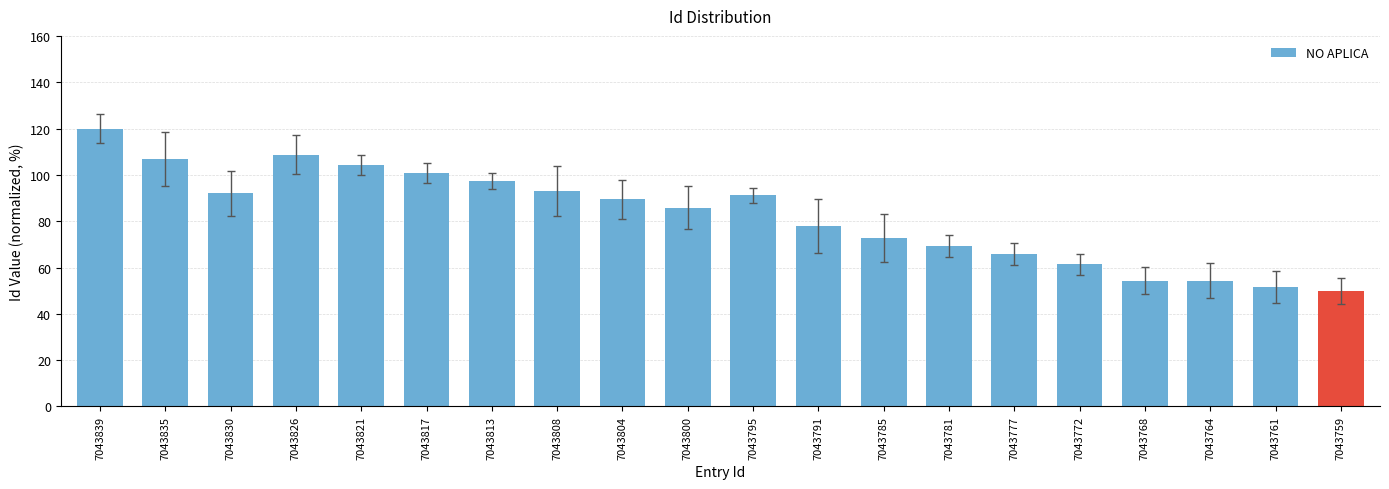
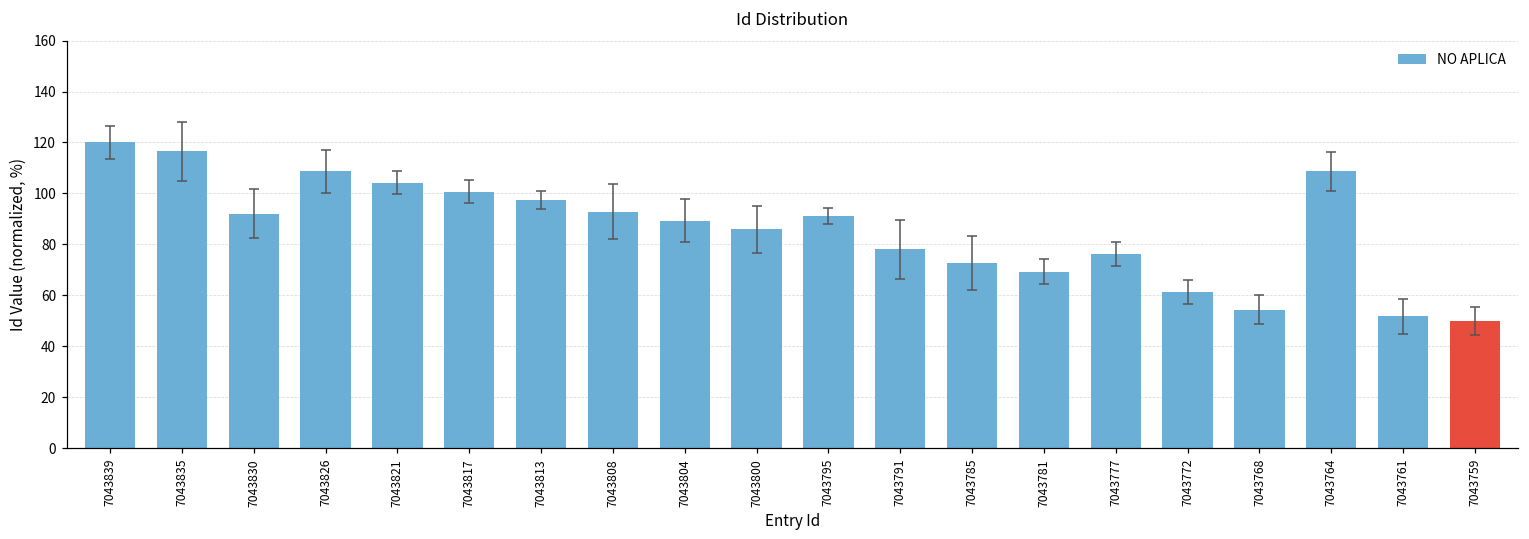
  {
    "NO APLICA": {
      "7043839": 120,
-     "7043835": 107,
+     "7043835": 117,
      "7043830": 92,
      "7043826": 109,
      "7043821": 104,
      "7043817": 101,
      "7043813": 97,
      "7043808": 93,
      "7043804": 89,
      "7043800": 86,
      "7043795": 91,
      "7043791": 78,
      "7043785": 73,
      "7043781": 69,
-     "7043777": 66,
+     "7043777": 76,
      "7043772": 61,
      "7043768": 54,
-     "7043764": 54,
+     "7043764": 109,
      "7043761": 52,
      "7043759": 50
    }
  }
